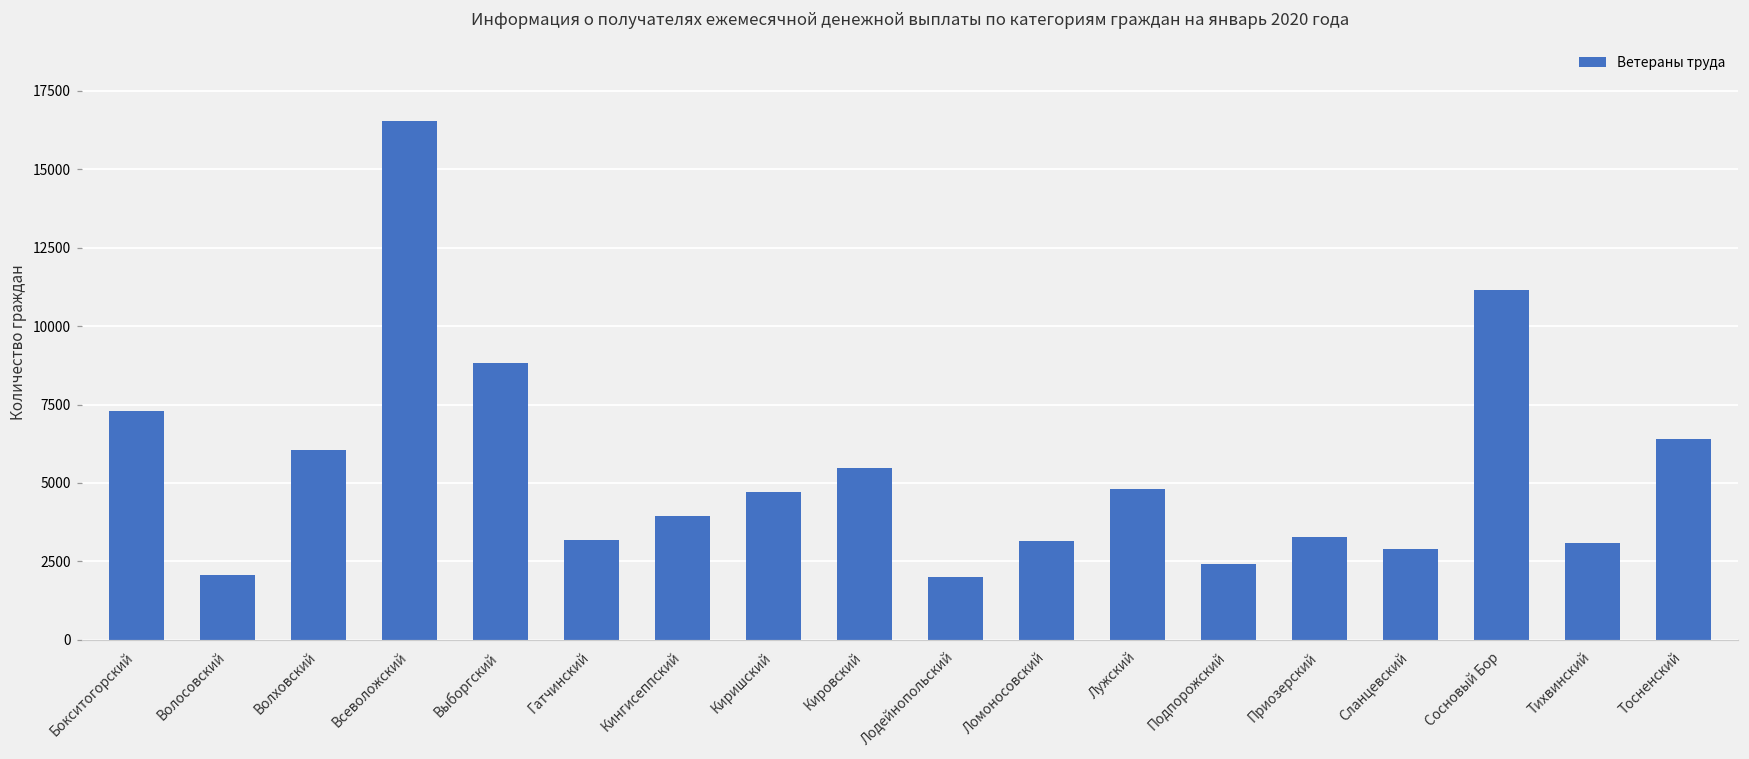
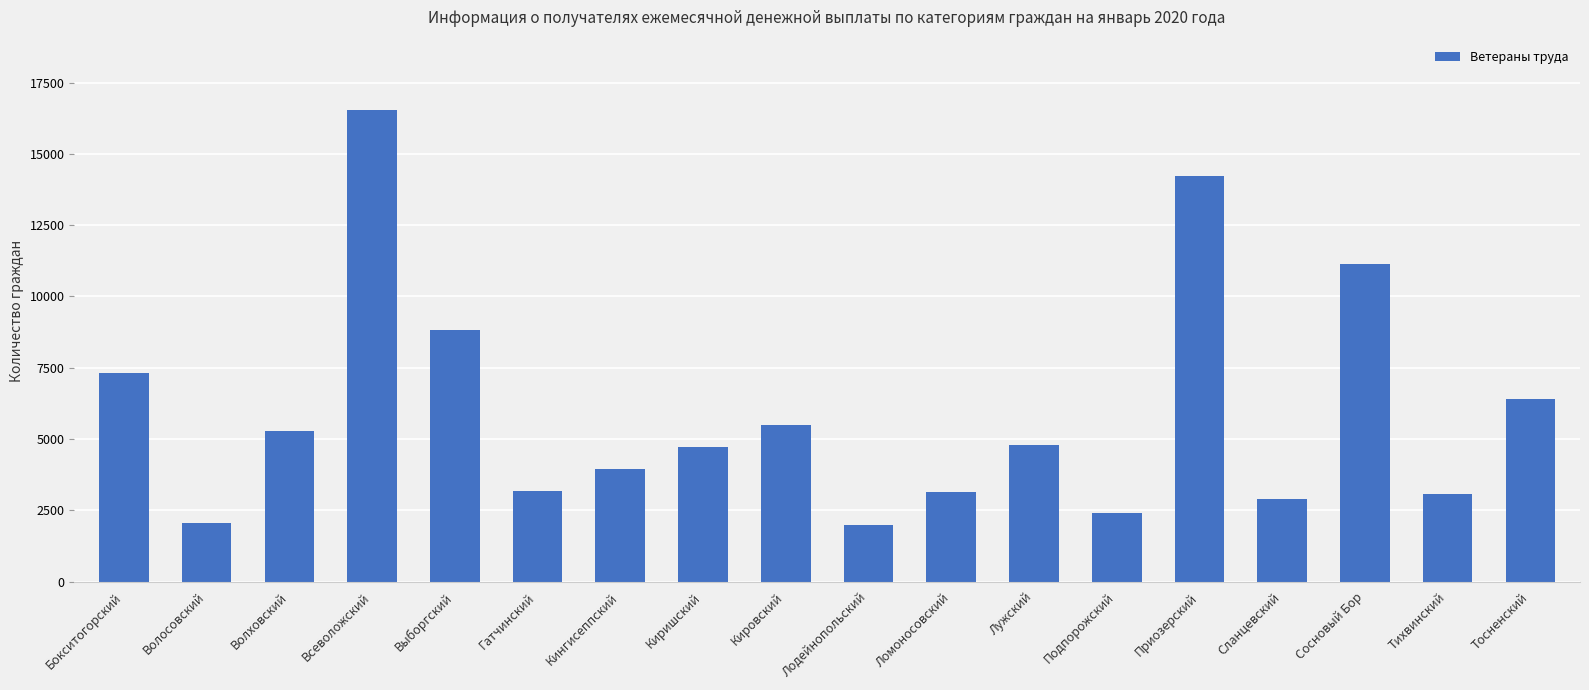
  {
    "Бокситогорский": 7300,
    "Волосовский": 2100,
-   "Волховский": 6100,
+   "Волховский": 5300,
    "Всеволожский": 16500,
    "Выборгский": 8800,
    "Гатчинский": 3200,
    "Кингисеппский": 3900,
    "Киришский": 4700,
    "Кировский": 5500,
    "Лодейнопольский": 2000,
    "Ломоносовский": 3200,
    "Лужский": 4800,
    "Подпорожский": 2400,
-   "Приозерский": 3300,
+   "Приозерский": 14200,
    "Сланцевский": 2900,
    "Сосновый Бор": 11100,
    "Тихвинский": 3100,
    "Тосненский": 6400
  }
